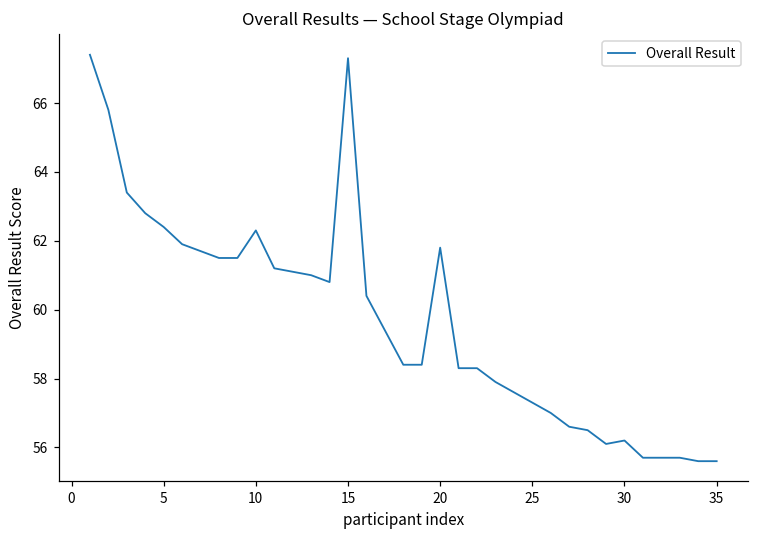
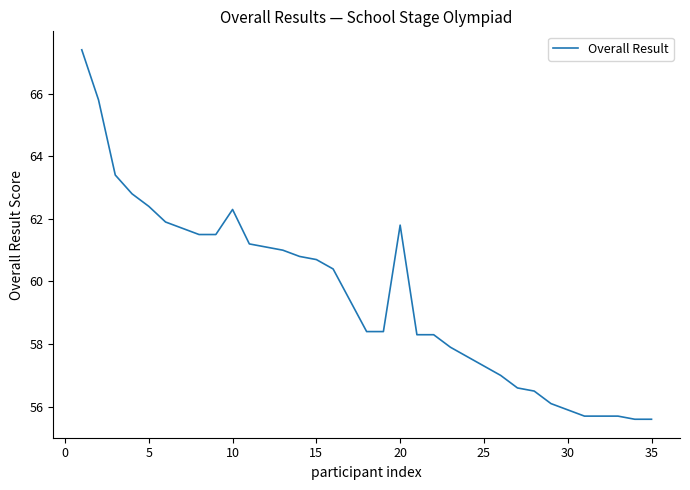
  {
    "5": 62.4,
    "10": 62.3,
-   "15": 67.3,
+   "15": 60.7,
    "20": 61.8,
    "25": 57.3,
-   "30": 56.2,
+   "30": 55.9,
    "35": 55.6
  }
